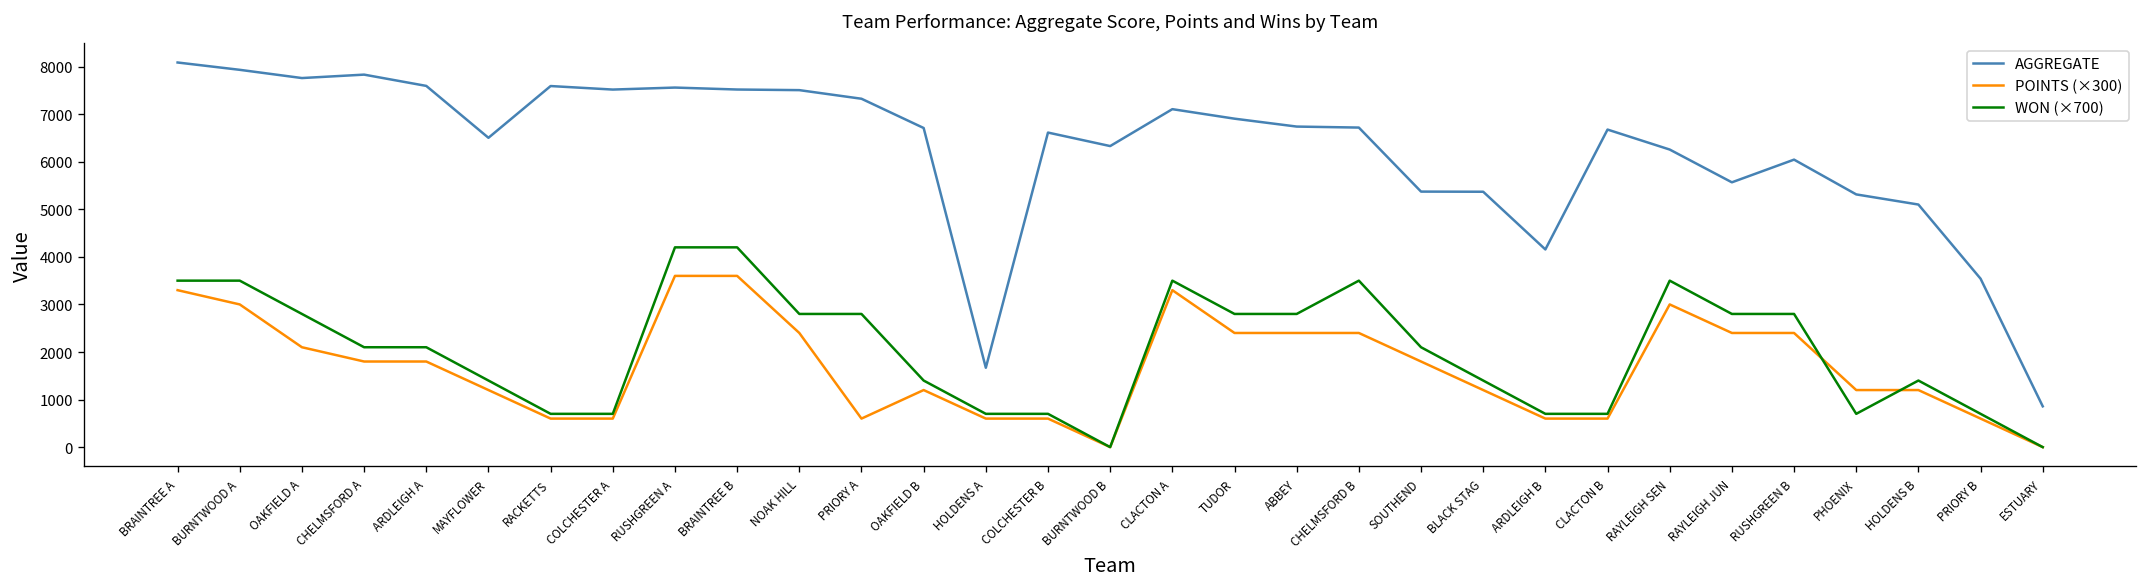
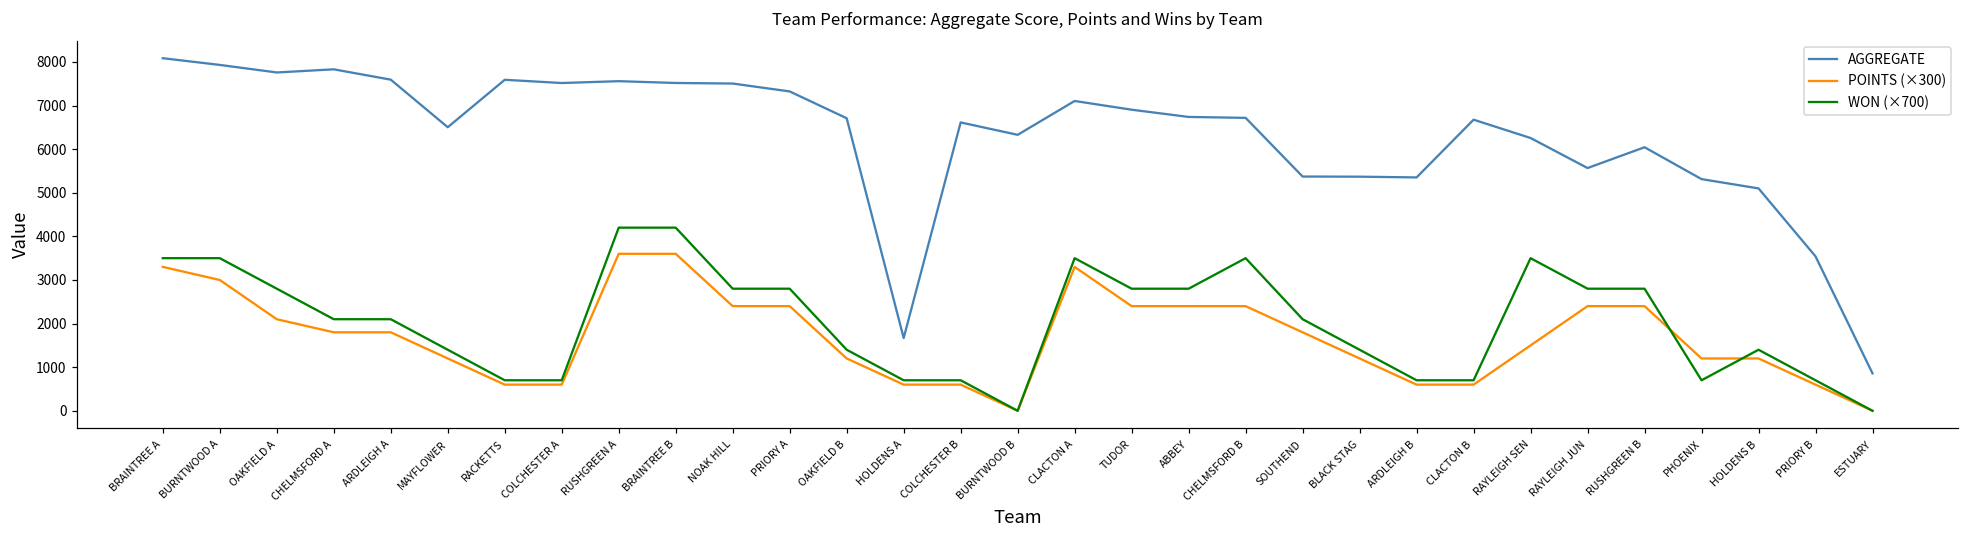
  {
    "AGGREGATE": {
      "BRAINTREE A": 8100,
      "BURNTWOOD A": 7900,
      "OAKFIELD A": 7800,
      "CHELMSFORD A": 7800,
      "ARDLEIGH A": 7600,
      "MAYFLOWER": 6500,
      "RACKETTS": 7600,
      "COLCHESTER A": 7500,
      "RUSHGREEN A": 7600,
      "BRAINTREE B": 7500,
      "NOAK HILL": 7500,
      "PRIORY A": 7300,
      "OAKFIELD B": 6700,
      "HOLDENS A": 1700,
      "COLCHESTER B": 6600,
      "BURNTWOOD B": 6300,
      "CLACTON A": 7100,
      "TUDOR": 6900,
      "ABBEY": 6700,
      "CHELMSFORD B": 6700,
      "SOUTHEND": 5400,
      "BLACK STAG": 5400,
-     "ARDLEIGH B": 4200,
+     "ARDLEIGH B": 5400,
      "CLACTON B": 6700,
      "RAYLEIGH SEN": 6300,
      "RAYLEIGH JUN": 5600,
      "RUSHGREEN B": 6000,
      "PHOENIX": 5300,
      "HOLDENS B": 5100,
      "PRIORY B": 3500,
      "ESTUARY": 900
    },
    "POINTS (×300)": {
      "BRAINTREE A": 3300,
      "BURNTWOOD A": 3000,
      "OAKFIELD A": 2100,
      "CHELMSFORD A": 1800,
      "ARDLEIGH A": 1800,
      "MAYFLOWER": 1200,
      "RACKETTS": 600,
      "COLCHESTER A": 600,
      "RUSHGREEN A": 3600,
      "BRAINTREE B": 3600,
      "NOAK HILL": 2400,
-     "PRIORY A": 600,
+     "PRIORY A": 2400,
      "OAKFIELD B": 1200,
      "HOLDENS A": 600,
      "COLCHESTER B": 600,
      "CLACTON A": 3300,
      "TUDOR": 2400,
      "ABBEY": 2400,
      "CHELMSFORD B": 2400,
      "SOUTHEND": 1800,
      "BLACK STAG": 1200,
      "ARDLEIGH B": 600,
      "CLACTON B": 600,
-     "RAYLEIGH SEN": 3000,
+     "RAYLEIGH SEN": 1500,
      "RAYLEIGH JUN": 2400,
      "RUSHGREEN B": 2400,
      "PHOENIX": 1200,
      "HOLDENS B": 1200,
      "PRIORY B": 600
    },
    "WON (×700)": {
      "BRAINTREE A": 3500,
      "BURNTWOOD A": 3500,
      "OAKFIELD A": 2800,
      "CHELMSFORD A": 2100,
      "ARDLEIGH A": 2100,
      "MAYFLOWER": 1400,
      "RACKETTS": 700,
      "COLCHESTER A": 700,
      "RUSHGREEN A": 4200,
      "BRAINTREE B": 4200,
      "NOAK HILL": 2800,
      "PRIORY A": 2800,
      "OAKFIELD B": 1400,
      "HOLDENS A": 700,
      "COLCHESTER B": 700,
      "CLACTON A": 3500,
      "TUDOR": 2800,
      "ABBEY": 2800,
      "CHELMSFORD B": 3500,
      "SOUTHEND": 2100,
      "BLACK STAG": 1400,
      "ARDLEIGH B": 700,
      "CLACTON B": 700,
      "RAYLEIGH SEN": 3500,
      "RAYLEIGH JUN": 2800,
      "RUSHGREEN B": 2800,
      "PHOENIX": 700,
      "HOLDENS B": 1400,
      "PRIORY B": 700
    }
  }
